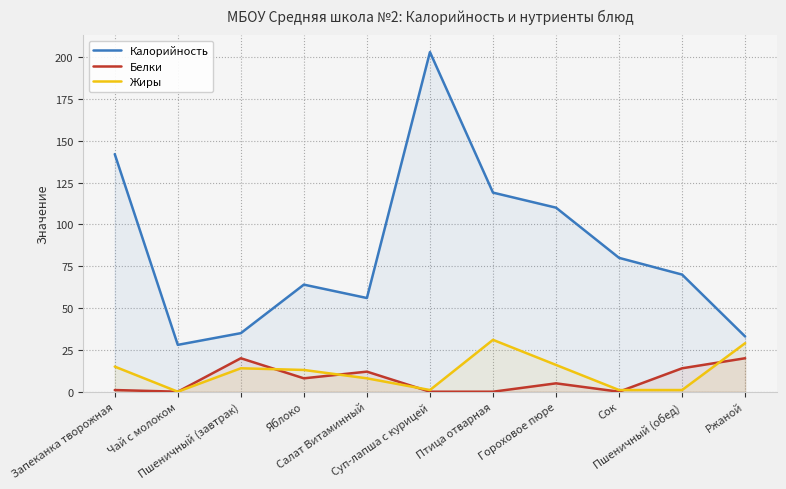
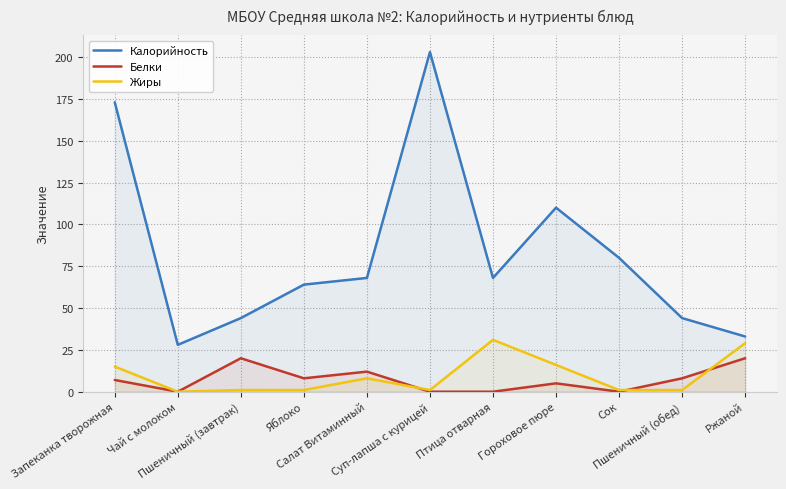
  {
    "Калорийность": {
-     "Запеканка творожная": 142,
+     "Запеканка творожная": 173,
      "Чай с молоком": 28,
-     "Пшеничный (завтрак)": 35,
+     "Пшеничный (завтрак)": 44,
      "Яблоко": 64,
-     "Салат Витаминный": 56,
+     "Салат Витаминный": 68,
      "Суп-лапша с курицей": 203,
-     "Птица отварная": 119,
+     "Птица отварная": 68,
      "Гороховое пюре": 110,
      "Сок": 80,
-     "Пшеничный (обед)": 70,
+     "Пшеничный (обед)": 44,
      "Ржаной": 33
    },
    "Белки": {
-     "Запеканка творожная": 1,
+     "Запеканка творожная": 7,
      "Пшеничный (завтрак)": 20,
      "Яблоко": 8,
      "Салат Витаминный": 12,
      "Птица отварная": 0,
      "Гороховое пюре": 5,
-     "Пшеничный (обед)": 14,
+     "Пшеничный (обед)": 8,
      "Ржаной": 20
    },
    "Жиры": {
      "Запеканка творожная": 15,
-     "Пшеничный (завтрак)": 14,
-     "Яблоко": 13,
+     "Пшеничный (завтрак)": 1,
+     "Яблоко": 1,
      "Салат Витаминный": 8,
      "Птица отварная": 31,
      "Гороховое пюре": 16,
      "Пшеничный (обед)": 1,
      "Ржаной": 29
    }
  }
